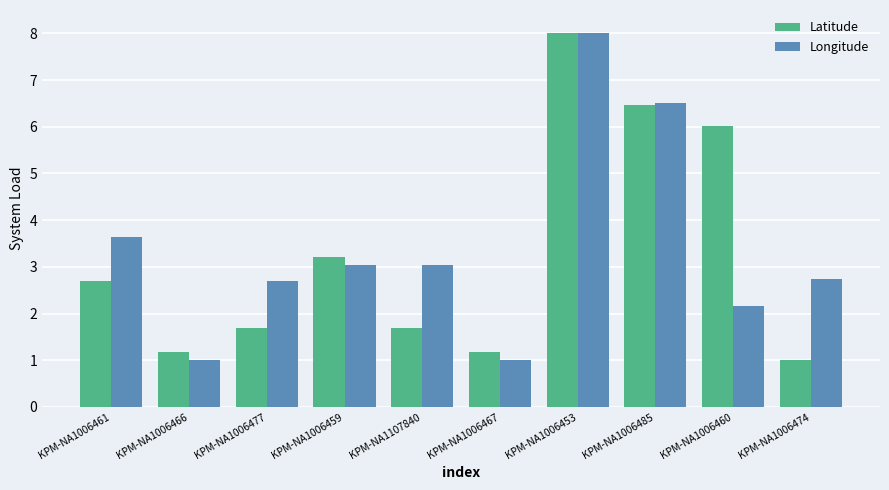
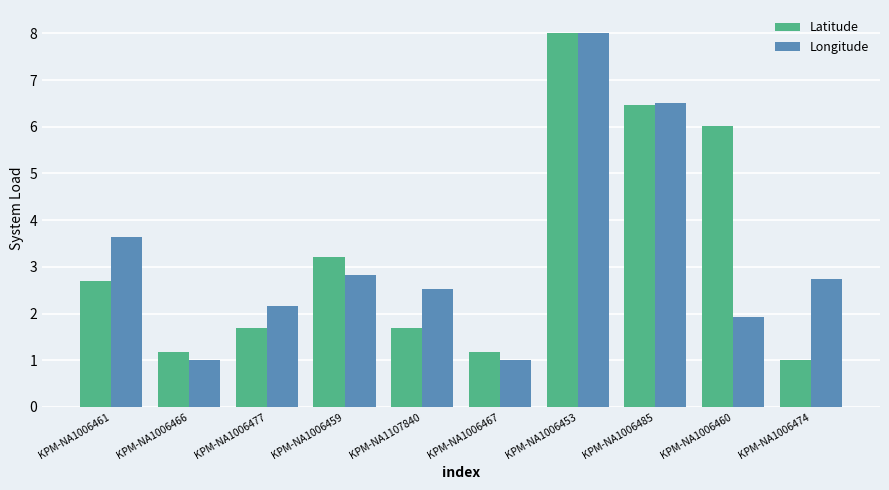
  {
    "Latitude": {
      "KPM-NA1006461": 2.7,
      "KPM-NA1006466": 1.2,
      "KPM-NA1006477": 1.7,
      "KPM-NA1006459": 3.2,
      "KPM-NA1107840": 1.7,
      "KPM-NA1006467": 1.2,
      "KPM-NA1006453": 8.0,
      "KPM-NA1006485": 6.5,
      "KPM-NA1006460": 6.0,
      "KPM-NA1006474": 1.0
    },
    "Longitude": {
      "KPM-NA1006461": 3.6,
      "KPM-NA1006466": 1.0,
-     "KPM-NA1006477": 2.7,
-     "KPM-NA1006459": 3.0,
-     "KPM-NA1107840": 3.0,
+     "KPM-NA1006477": 2.2,
+     "KPM-NA1006459": 2.8,
+     "KPM-NA1107840": 2.5,
      "KPM-NA1006467": 1.0,
      "KPM-NA1006453": 8.0,
      "KPM-NA1006485": 6.5,
-     "KPM-NA1006460": 2.2,
+     "KPM-NA1006460": 1.9,
      "KPM-NA1006474": 2.7
    }
  }
